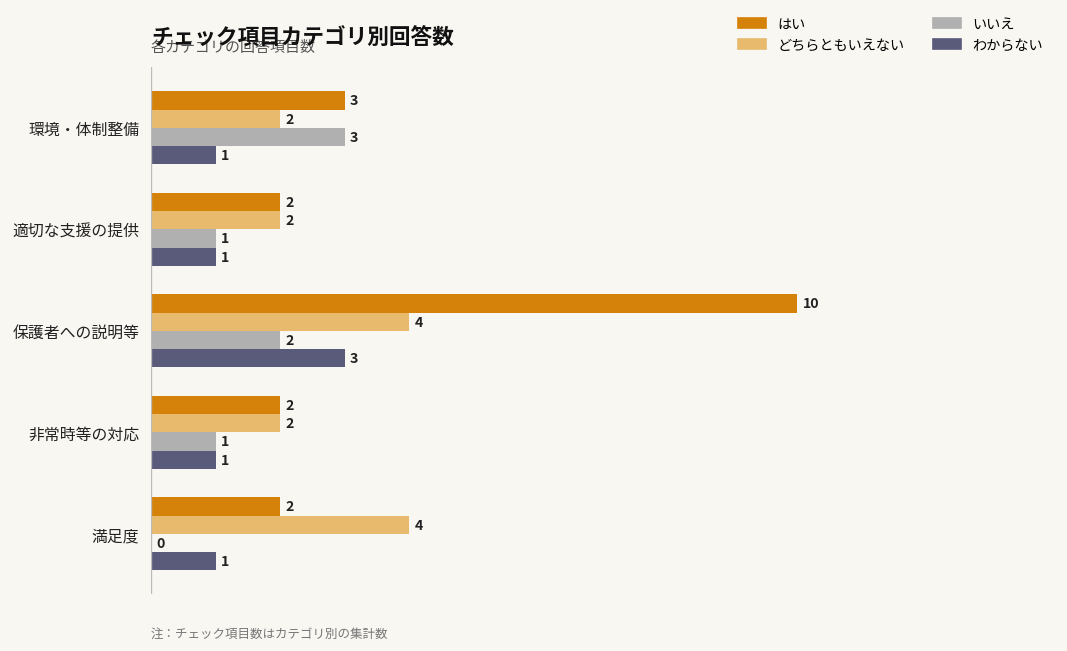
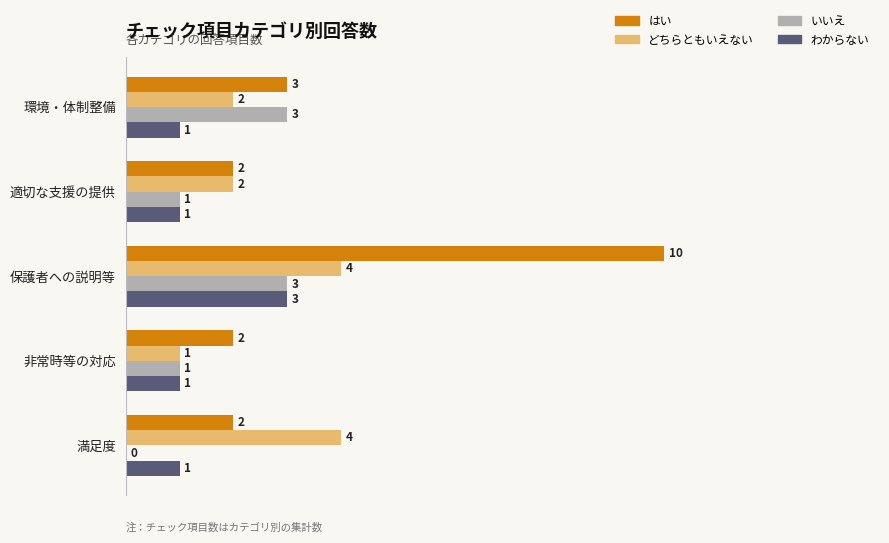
  {
    "はい": {
      "環境・体制整備": 3,
      "適切な支援の提供": 2,
      "保護者への説明等": 10,
      "非常時等の対応": 2,
      "満足度": 2
    },
    "どちらともいえない": {
      "環境・体制整備": 2,
      "適切な支援の提供": 2,
      "保護者への説明等": 4,
-     "非常時等の対応": 2,
+     "非常時等の対応": 1,
      "満足度": 4
    },
    "いいえ": {
      "環境・体制整備": 3,
      "適切な支援の提供": 1,
-     "保護者への説明等": 2,
+     "保護者への説明等": 3,
      "非常時等の対応": 1,
      "満足度": 0
    },
    "わからない": {
      "環境・体制整備": 1,
      "適切な支援の提供": 1,
      "保護者への説明等": 3,
      "非常時等の対応": 1,
      "満足度": 1
    }
  }
